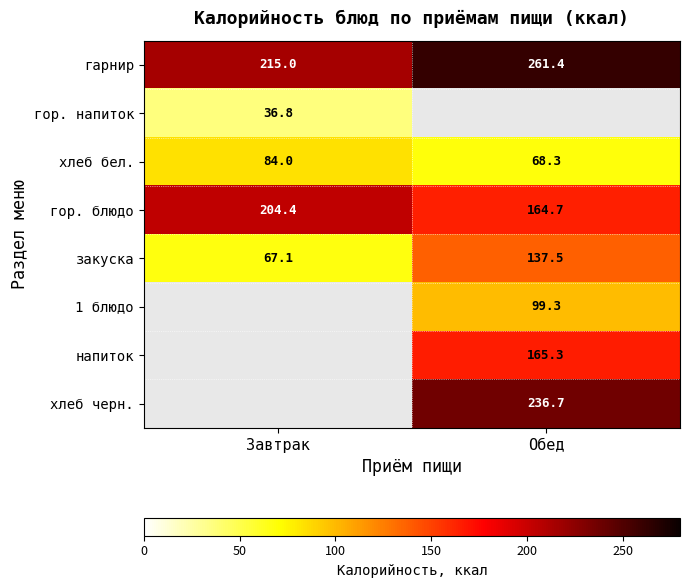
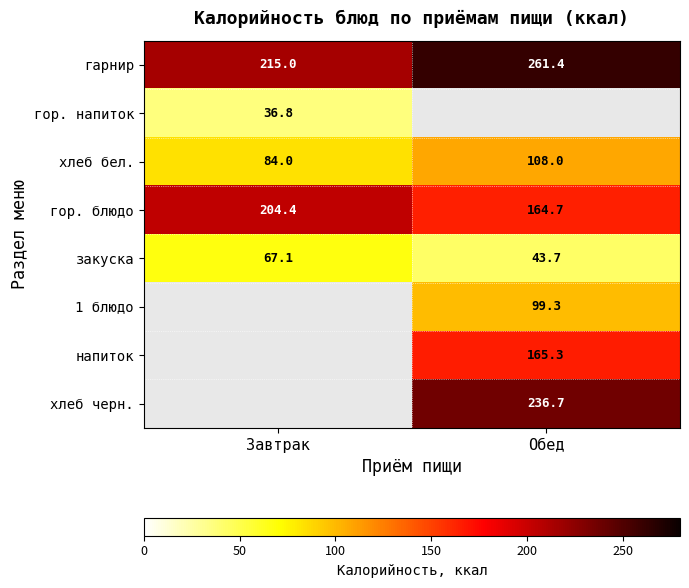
  {
    "гарнир": {
      "Завтрак": 215.0,
      "Обед": 261.4
    },
    "гор. напиток": {
      "Завтрак": 36.8
    },
    "хлеб бел.": {
      "Завтрак": 84.0,
-     "Обед": 68.3
+     "Обед": 108.0
    },
    "гор. блюдо": {
      "Завтрак": 204.4,
      "Обед": 164.7
    },
    "закуска": {
      "Завтрак": 67.1,
-     "Обед": 137.5
+     "Обед": 43.7
    },
    "1 блюдо": {
      "Обед": 99.3
    },
    "напиток": {
      "Обед": 165.3
    },
    "хлеб черн.": {
      "Обед": 236.7
    }
  }
